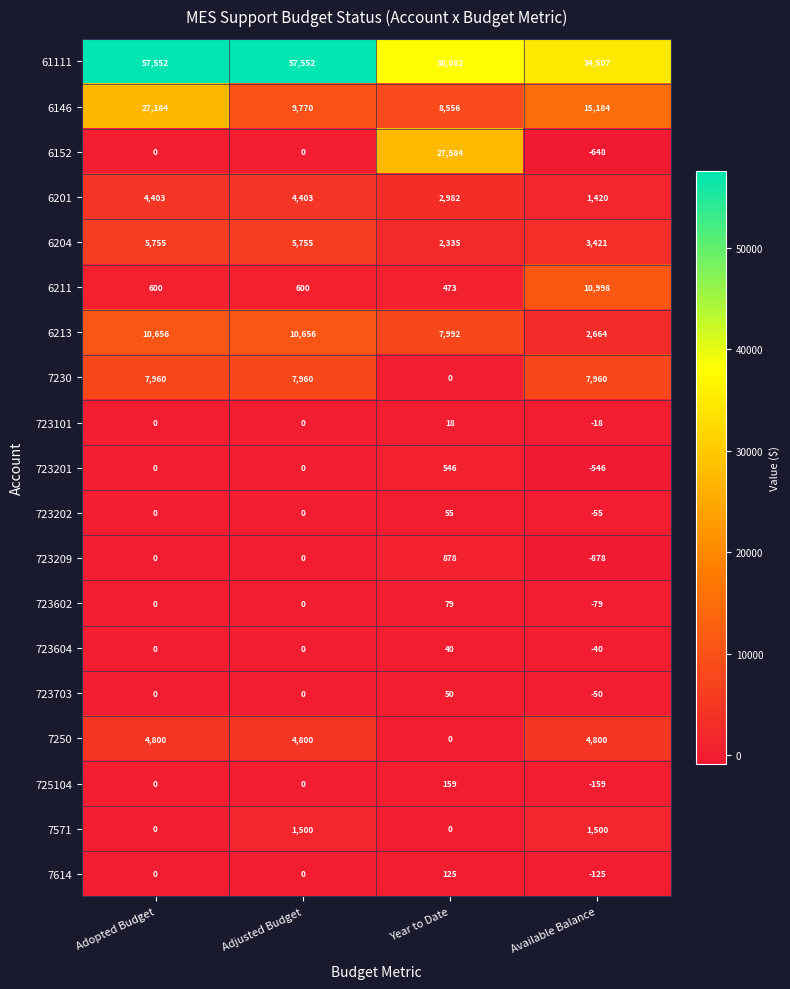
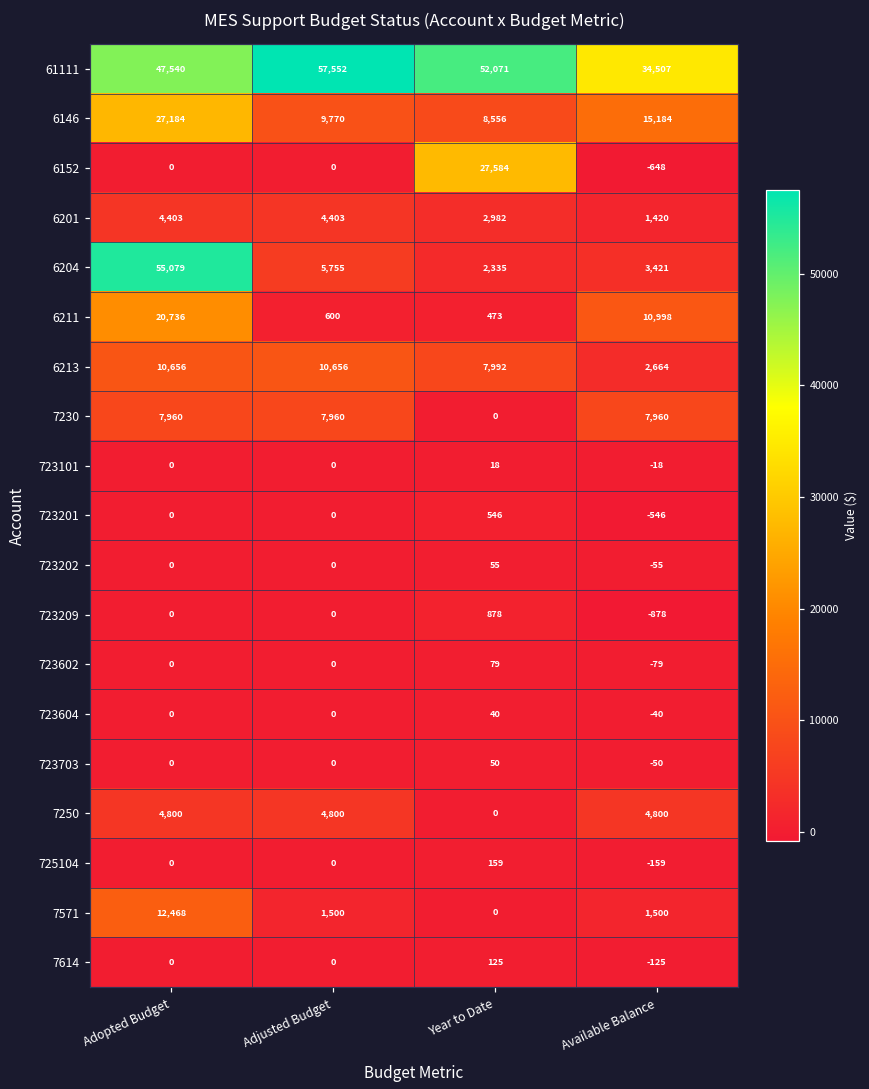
  {
    "61111": {
-     "Adopted Budget": "57,552",
+     "Adopted Budget": "47,540",
      "Adjusted Budget": "57,552",
-     "Year to Date": "38,082",
+     "Year to Date": "52,071",
      "Available Balance": "34,507"
    },
    "6146": {
      "Adopted Budget": "27,184",
      "Adjusted Budget": "9,770",
      "Year to Date": "8,556",
      "Available Balance": "15,184"
    },
    "6152": {
      "Adopted Budget": "0",
      "Adjusted Budget": "0",
      "Year to Date": "27,584",
      "Available Balance": "-648"
    },
    "6201": {
      "Adopted Budget": "4,403",
      "Adjusted Budget": "4,403",
      "Year to Date": "2,982",
      "Available Balance": "1,420"
    },
    "6204": {
-     "Adopted Budget": "5,755",
+     "Adopted Budget": "55,079",
      "Adjusted Budget": "5,755",
      "Year to Date": "2,335",
      "Available Balance": "3,421"
    },
    "6211": {
-     "Adopted Budget": "600",
+     "Adopted Budget": "20,736",
      "Adjusted Budget": "600",
      "Year to Date": "473",
      "Available Balance": "10,998"
    },
    "6213": {
      "Adopted Budget": "10,656",
      "Adjusted Budget": "10,656",
      "Year to Date": "7,992",
      "Available Balance": "2,664"
    },
    "7230": {
      "Adopted Budget": "7,960",
      "Adjusted Budget": "7,960",
      "Year to Date": "0",
      "Available Balance": "7,960"
    },
    "723101": {
      "Adopted Budget": "0",
      "Adjusted Budget": "0",
      "Year to Date": "18",
      "Available Balance": "-18"
    },
    "723201": {
      "Adopted Budget": "0",
      "Adjusted Budget": "0",
      "Year to Date": "546",
      "Available Balance": "-546"
    },
    "723202": {
      "Adopted Budget": "0",
      "Adjusted Budget": "0",
      "Year to Date": "55",
      "Available Balance": "-55"
    },
    "723209": {
      "Adopted Budget": "0",
      "Adjusted Budget": "0",
      "Year to Date": "878",
      "Available Balance": "-878"
    },
    "723602": {
      "Adopted Budget": "0",
      "Adjusted Budget": "0",
      "Year to Date": "79",
      "Available Balance": "-79"
    },
    "723604": {
      "Adopted Budget": "0",
      "Adjusted Budget": "0",
      "Year to Date": "40",
      "Available Balance": "-40"
    },
    "723703": {
      "Adopted Budget": "0",
      "Adjusted Budget": "0",
      "Year to Date": "50",
      "Available Balance": "-50"
    },
    "7250": {
      "Adopted Budget": "4,800",
      "Adjusted Budget": "4,800",
      "Year to Date": "0",
      "Available Balance": "4,800"
    },
    "725104": {
      "Adopted Budget": "0",
      "Adjusted Budget": "0",
      "Year to Date": "159",
      "Available Balance": "-159"
    },
    "7571": {
-     "Adopted Budget": "0",
+     "Adopted Budget": "12,468",
      "Adjusted Budget": "1,500",
      "Year to Date": "0",
      "Available Balance": "1,500"
    },
    "7614": {
      "Adopted Budget": "0",
      "Adjusted Budget": "0",
      "Year to Date": "125",
      "Available Balance": "-125"
    }
  }
